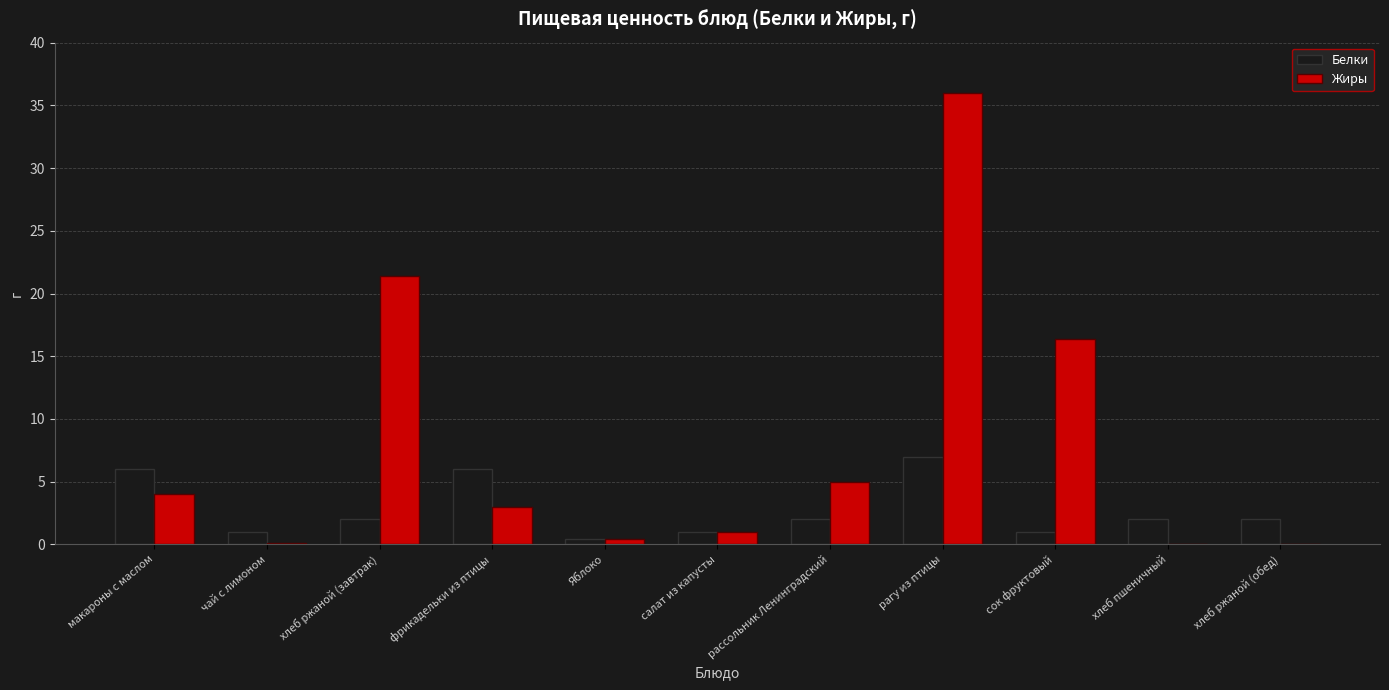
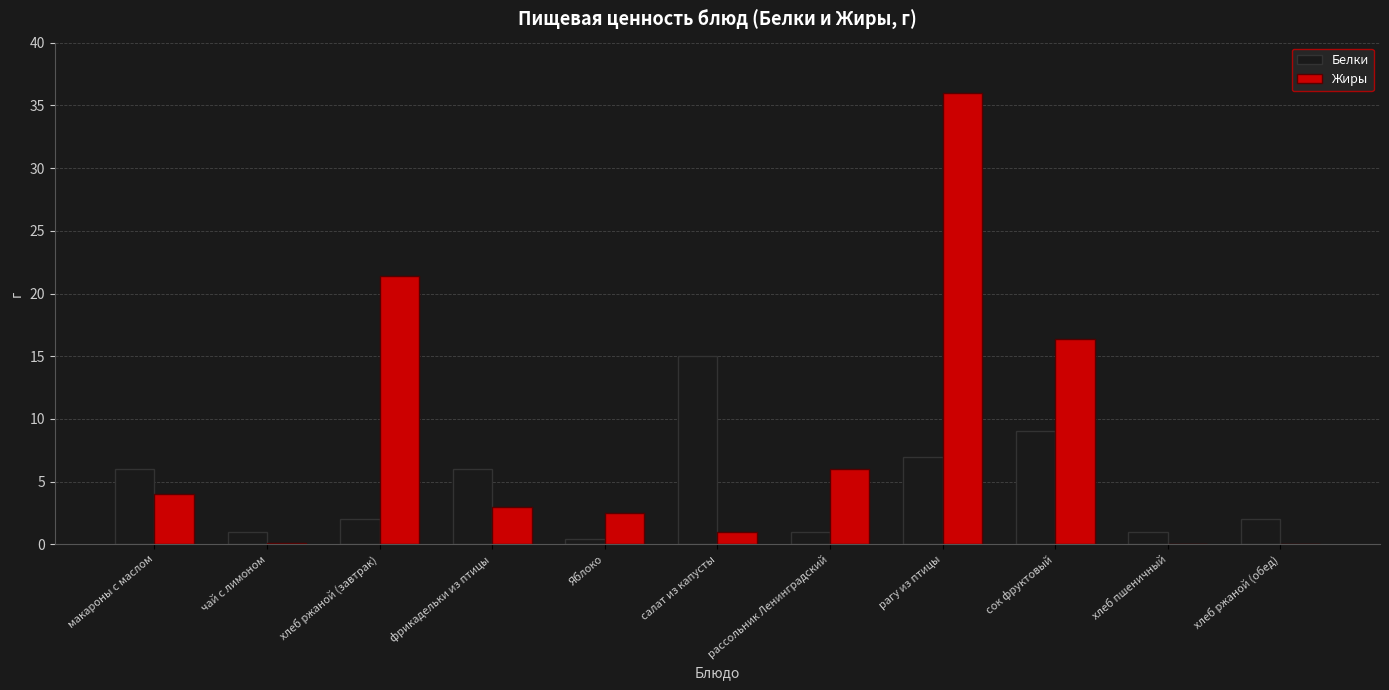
  {
    "Белки": {
      "макароны с маслом": 6,
      "чай с лимоном": 1,
      "хлеб ржаной (завтрак)": 2,
      "фрикадельки из птицы": 6,
      "Яблоко": 0.4,
-     "салат из капусты": 1,
-     "рассольник Ленинградский": 2,
+     "салат из капусты": 15,
+     "рассольник Ленинградский": 1,
      "рагу из птицы": 7,
-     "сок фруктовый": 1,
-     "хлеб пшеничный": 2,
+     "сок фруктовый": 9,
+     "хлеб пшеничный": 1,
      "хлеб ржаной (обед)": 2
    },
    "Жиры": {
      "макароны с маслом": 4.0,
      "хлеб ржаной (завтрак)": 21.4,
      "фрикадельки из птицы": 3.0,
-     "Яблоко": 0.4,
+     "Яблоко": 2.5,
      "салат из капусты": 1.0,
-     "рассольник Ленинградский": 5,
+     "рассольник Ленинградский": 6,
      "рагу из птицы": 36.0,
      "сок фруктовый": 16.4,
      "хлеб пшеничный": 0.0,
      "хлеб ржаной (обед)": 0.0
    }
  }
